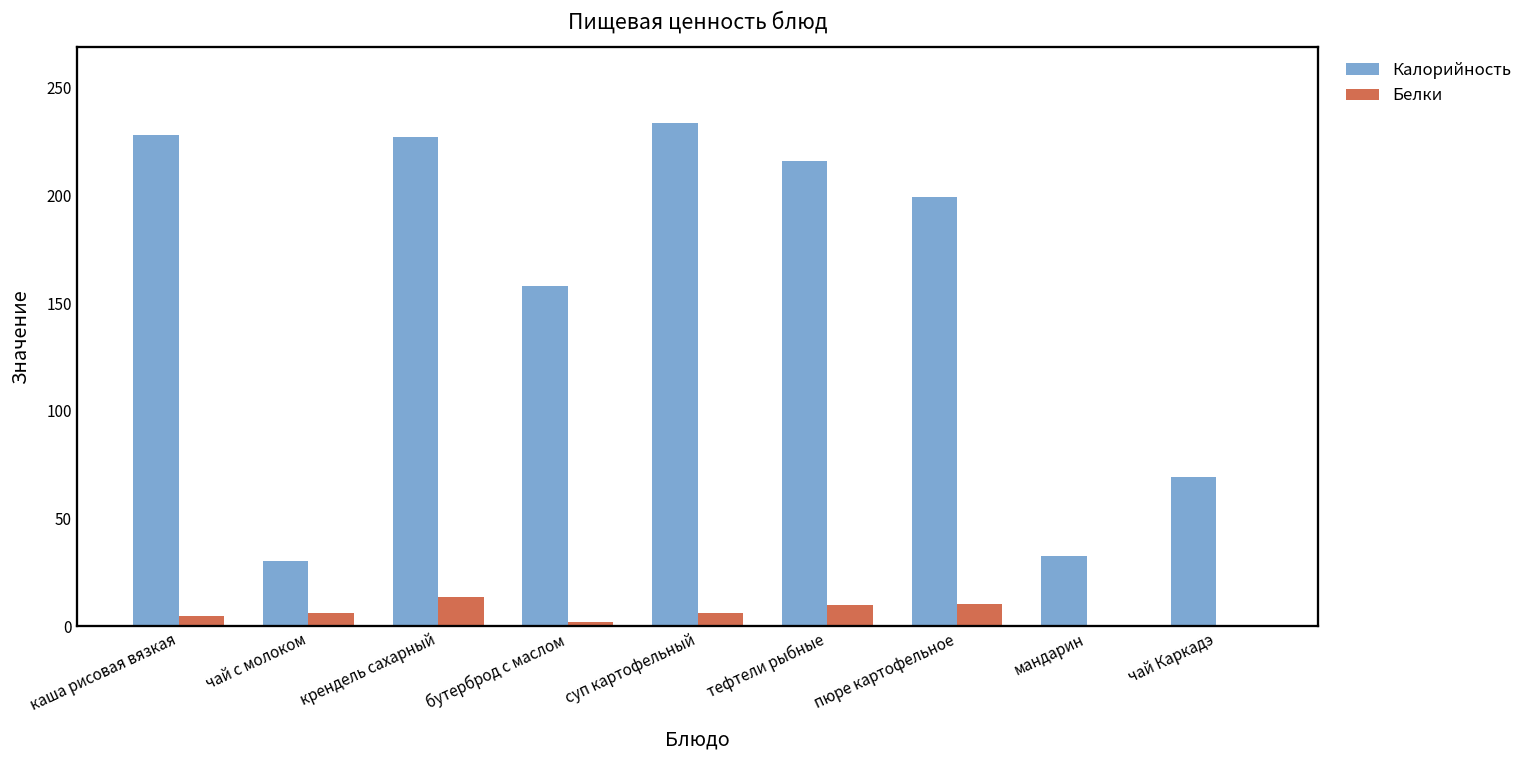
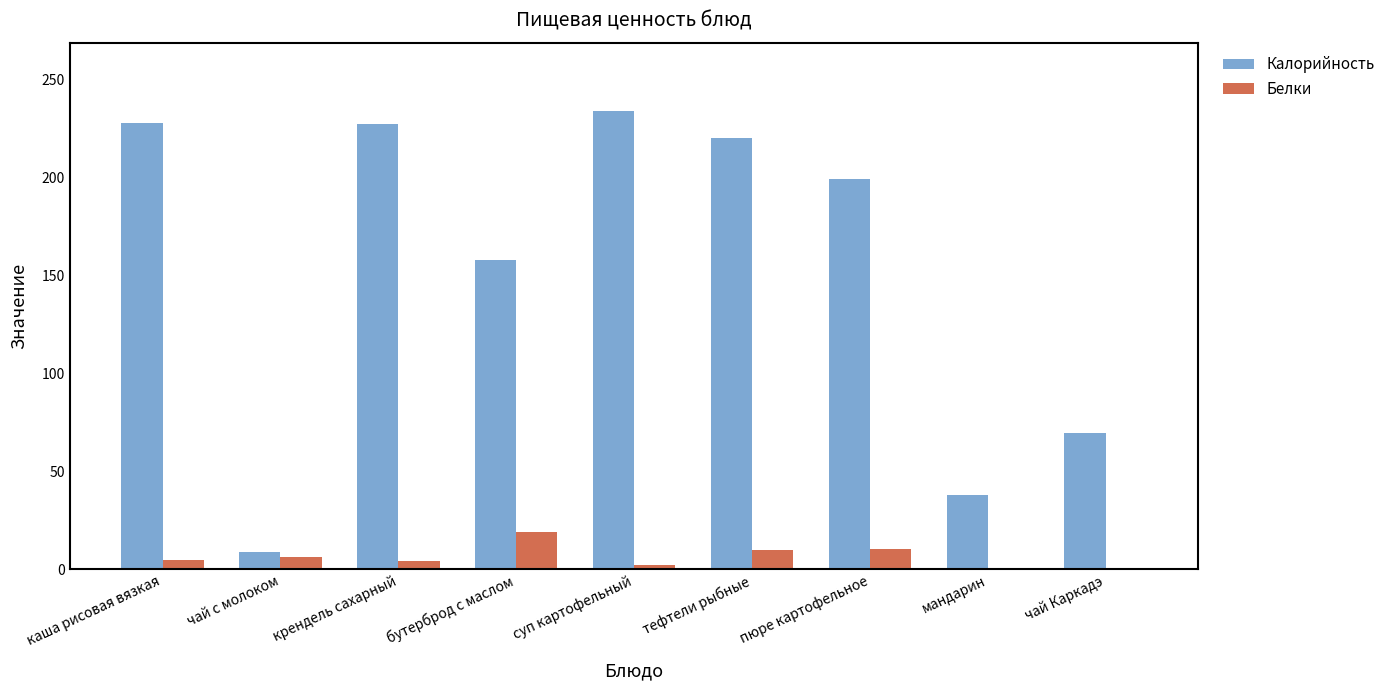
  {
    "Калорийность": {
      "каша рисовая вязкая": 228,
-     "чай с молоком": 30,
+     "чай с молоком": 9,
      "крендель сахарный": 227,
      "бутерброд с маслом": 158,
      "суп картофельный": 234,
-     "тефтели рыбные": 216,
+     "тефтели рыбные": 220,
      "пюре картофельное": 199,
-     "мандарин": 33,
+     "мандарин": 38,
      "чай Каркадэ": 69
    },
    "Белки": {
      "каша рисовая вязкая": 5,
      "чай с молоком": 6,
-     "крендель сахарный": 14,
-     "бутерброд с маслом": 2,
-     "суп картофельный": 6,
+     "крендель сахарный": 4,
+     "бутерброд с маслом": 19,
+     "суп картофельный": 2,
      "тефтели рыбные": 10,
      "пюре картофельное": 10,
      "чай Каркадэ": 0
    }
  }
